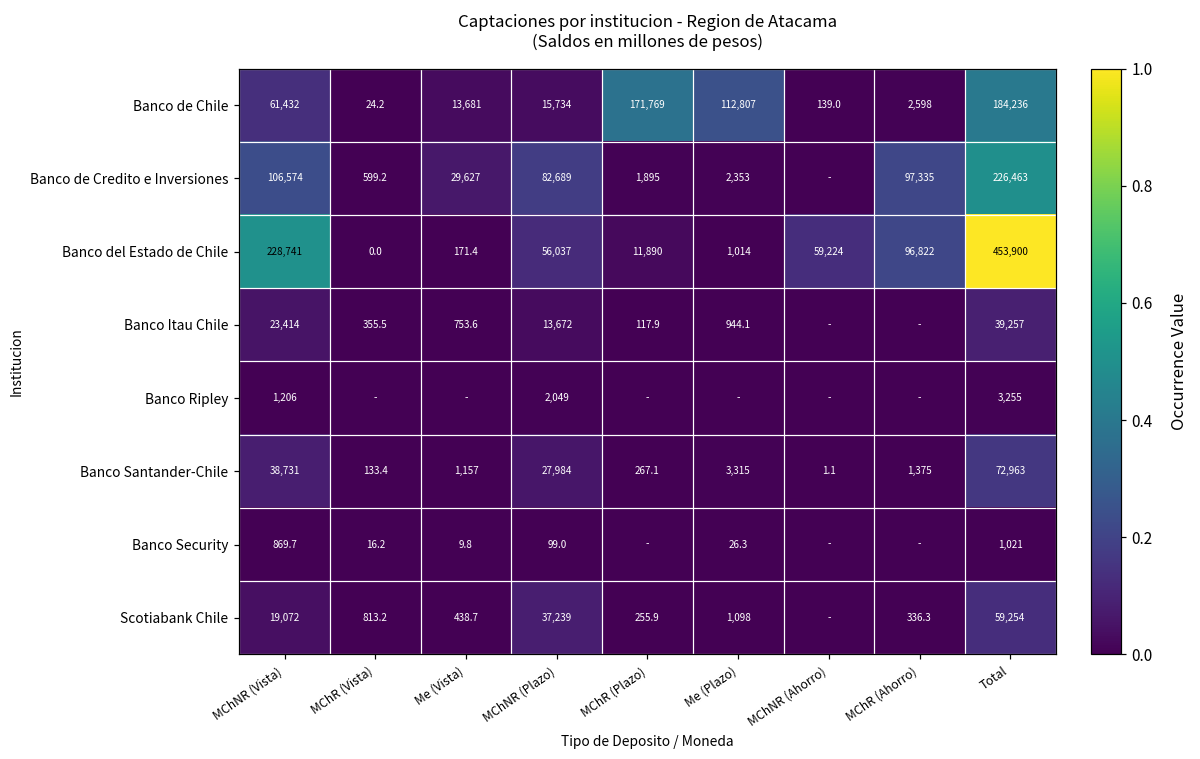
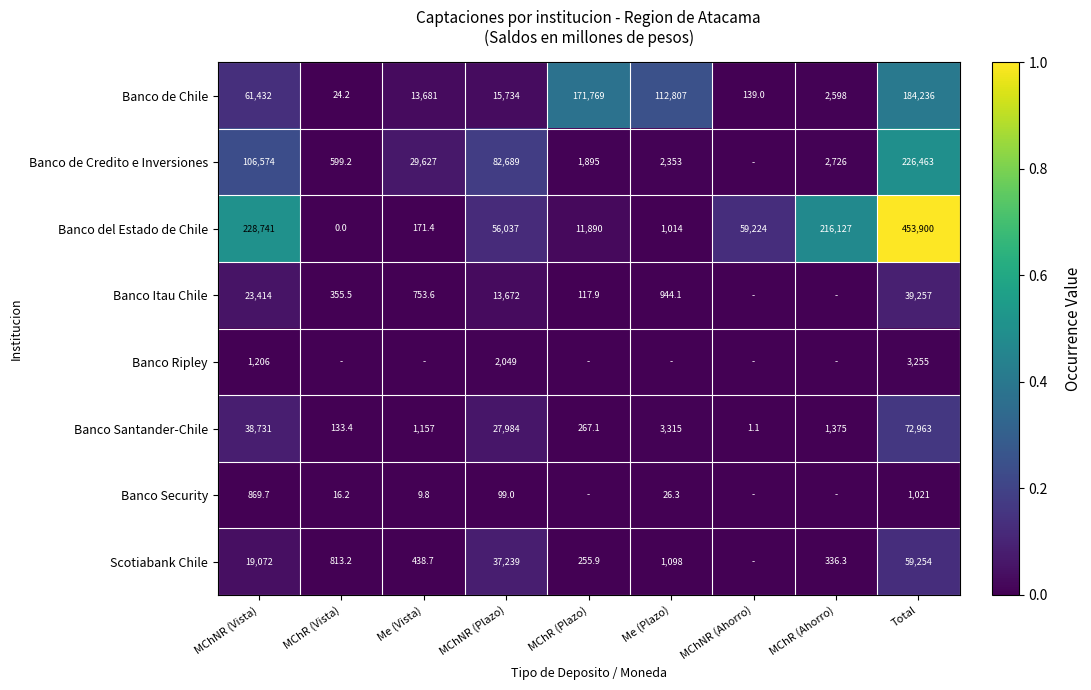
  {
    "Banco de Chile": {
      "MChNR (Vista)": "61,432",
      "MChR (Vista)": "24.2",
      "Me (Vista)": "13,681",
      "MChNR (Plazo)": "15,734",
      "MChR (Plazo)": "171,769",
      "Me (Plazo)": "112,807",
      "MChNR (Ahorro)": "139.0",
      "MChR (Ahorro)": "2,598",
      "Total": "184,236"
    },
    "Banco de Credito e Inversiones": {
      "MChNR (Vista)": "106,574",
      "MChR (Vista)": "599.2",
      "Me (Vista)": "29,627",
      "MChNR (Plazo)": "82,689",
      "MChR (Plazo)": "1,895",
      "Me (Plazo)": "2,353",
-     "MChR (Ahorro)": "97,335",
+     "MChR (Ahorro)": "2,726",
      "Total": "226,463"
    },
    "Banco del Estado de Chile": {
      "MChNR (Vista)": "228,741",
      "MChR (Vista)": "0.0",
      "Me (Vista)": "171.4",
      "MChNR (Plazo)": "56,037",
      "MChR (Plazo)": "11,890",
      "Me (Plazo)": "1,014",
      "MChNR (Ahorro)": "59,224",
-     "MChR (Ahorro)": "96,822",
+     "MChR (Ahorro)": "216,127",
      "Total": "453,900"
    },
    "Banco Itau Chile": {
      "MChNR (Vista)": "23,414",
      "MChR (Vista)": "355.5",
      "Me (Vista)": "753.6",
      "MChNR (Plazo)": "13,672",
      "MChR (Plazo)": "117.9",
      "Me (Plazo)": "944.1",
      "Total": "39,257"
    },
    "Banco Ripley": {
      "MChNR (Vista)": "1,206",
      "MChNR (Plazo)": "2,049",
      "Total": "3,255"
    },
    "Banco Santander-Chile": {
      "MChNR (Vista)": "38,731",
      "MChR (Vista)": "133.4",
      "Me (Vista)": "1,157",
      "MChNR (Plazo)": "27,984",
      "MChR (Plazo)": "267.1",
      "Me (Plazo)": "3,315",
      "MChNR (Ahorro)": "1.1",
      "MChR (Ahorro)": "1,375",
      "Total": "72,963"
    },
    "Banco Security": {
      "MChNR (Vista)": "869.7",
      "MChR (Vista)": "16.2",
      "Me (Vista)": "9.8",
      "MChNR (Plazo)": "99.0",
      "Me (Plazo)": "26.3",
      "Total": "1,021"
    },
    "Scotiabank Chile": {
      "MChNR (Vista)": "19,072",
      "MChR (Vista)": "813.2",
      "Me (Vista)": "438.7",
      "MChNR (Plazo)": "37,239",
      "MChR (Plazo)": "255.9",
      "Me (Plazo)": "1,098",
      "MChR (Ahorro)": "336.3",
      "Total": "59,254"
    }
  }
